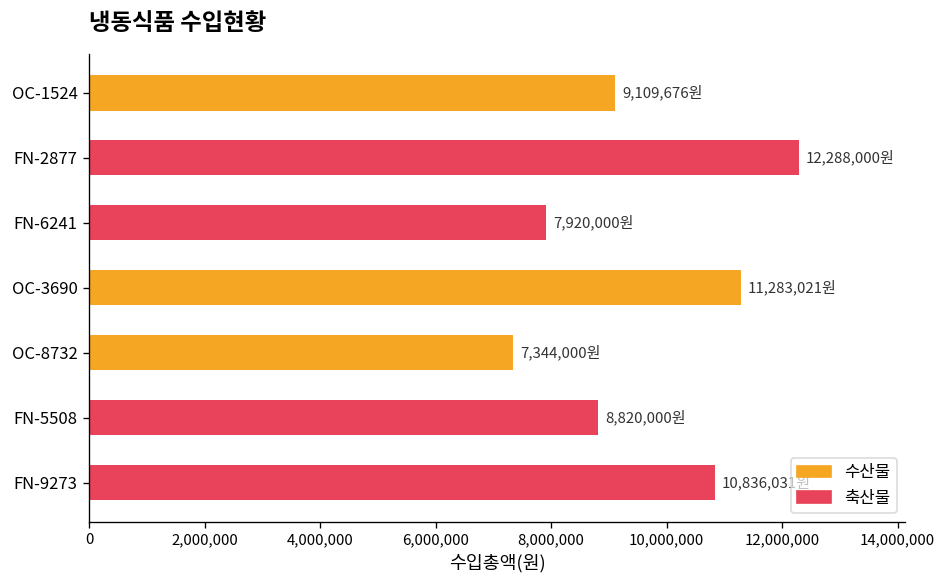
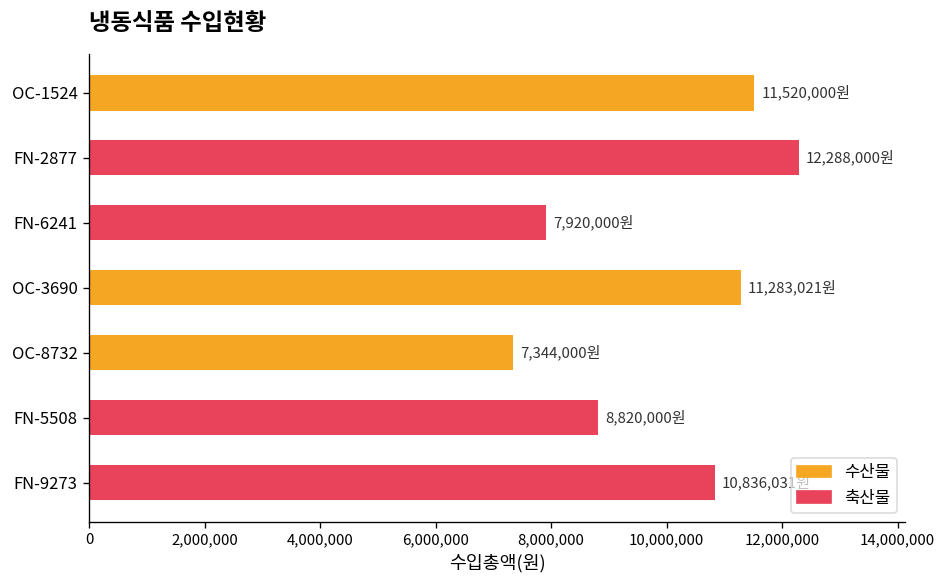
  {
-   "OC-1524": "9,109,676원",
+   "OC-1524": "11,520,000원",
    "FN-2877": "12,288,000원",
    "FN-6241": "7,920,000원",
    "OC-3690": "11,283,021원",
    "OC-8732": "7,344,000원",
    "FN-5508": "8,820,000원"
  }
